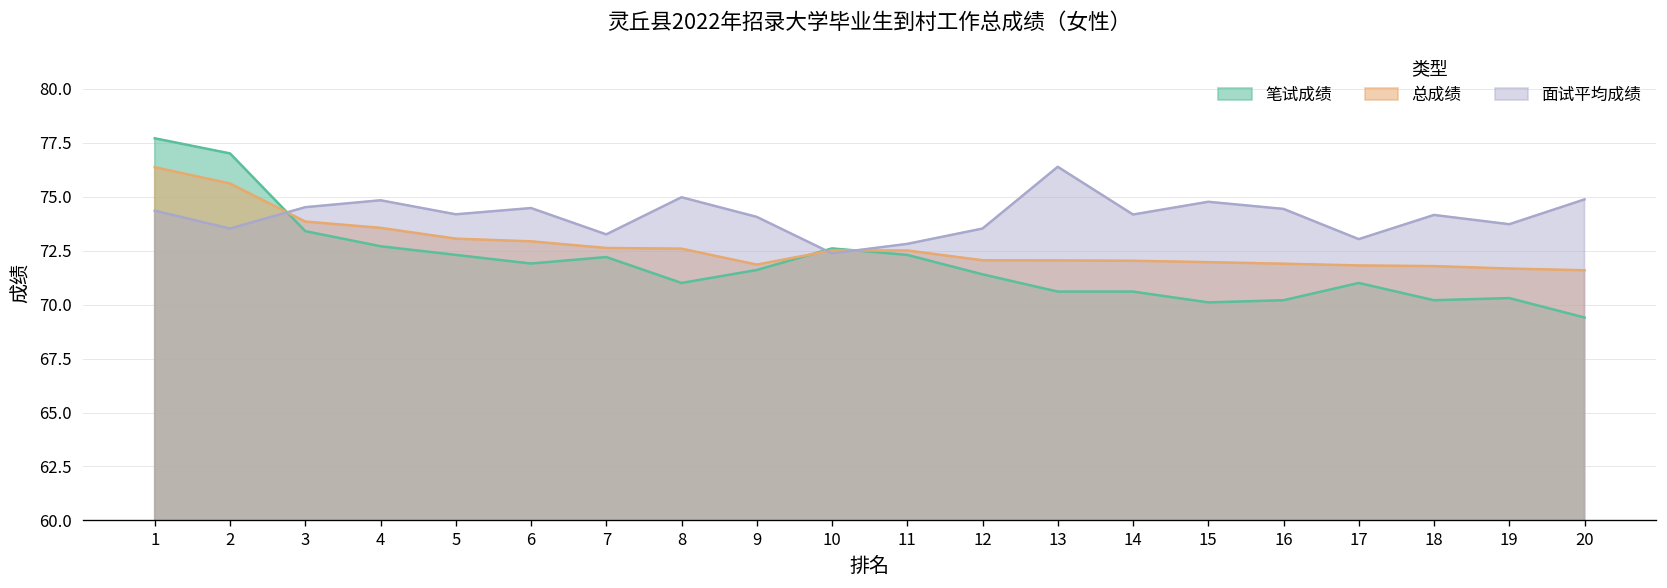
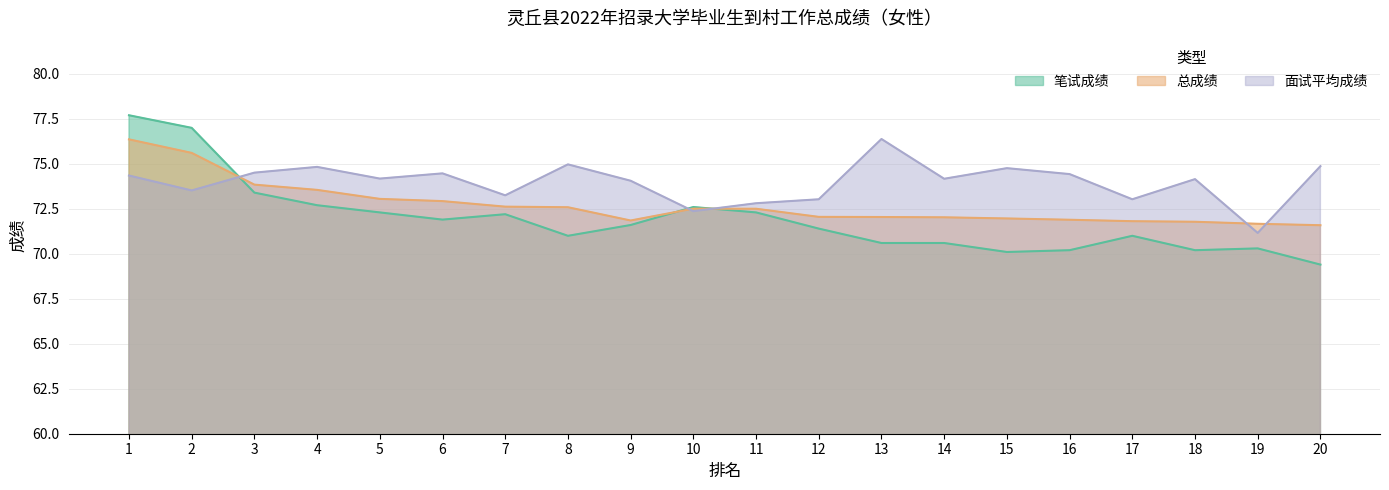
  {
    "笔试成绩": {
      "1": 77.7,
      "2": 77.0,
      "3": 73.4,
      "4": 72.7,
      "5": 72.3,
      "6": 71.9,
      "7": 72.2,
      "8": 71.0,
      "9": 71.6,
      "11": 72.3,
      "12": 71.4,
      "13": 70.6,
      "14": 70.6,
      "15": 70.1,
      "16": 70.2,
      "17": 71.0,
      "18": 70.2,
      "19": 70.3,
      "20": 69.4
    },
    "总成绩": {
      "1": 76.4,
      "2": 75.6,
      "3": 73.8,
      "4": 73.6,
      "5": 73.1,
      "6": 72.9,
      "7": 72.6,
      "8": 72.6,
      "9": 71.9,
      "11": 72.5,
      "12": 72.1,
      "13": 72.0,
      "14": 72.0,
      "15": 72.0,
      "16": 71.9,
      "17": 71.8,
      "18": 71.8,
      "19": 71.7,
      "20": 71.6
    },
    "面试平均成绩": {
      "1": 74.4,
      "2": 73.5,
      "3": 74.5,
      "4": 74.8,
      "5": 74.2,
      "6": 74.5,
      "7": 73.3,
      "8": 75.0,
      "9": 74.1,
      "11": 72.8,
-     "12": 73.5,
+     "12": 73.0,
      "13": 76.4,
      "14": 74.2,
      "15": 74.8,
      "16": 74.4,
      "17": 73.0,
      "18": 74.2,
-     "19": 73.7,
+     "19": 71.2,
      "20": 74.9
    }
  }
